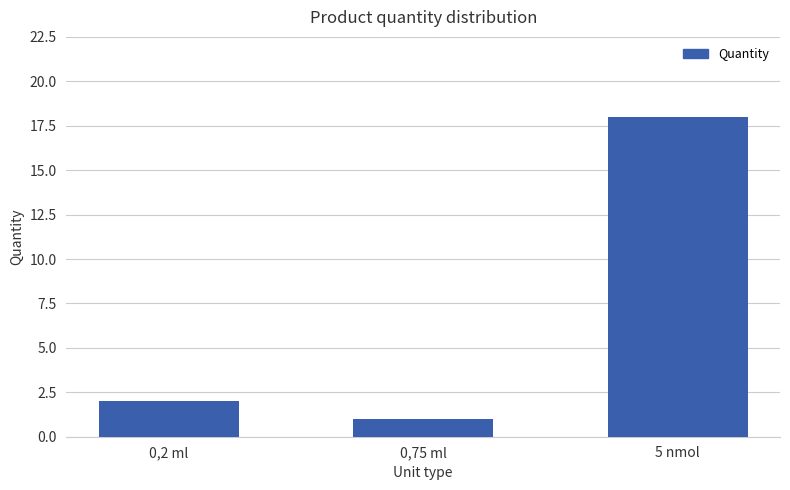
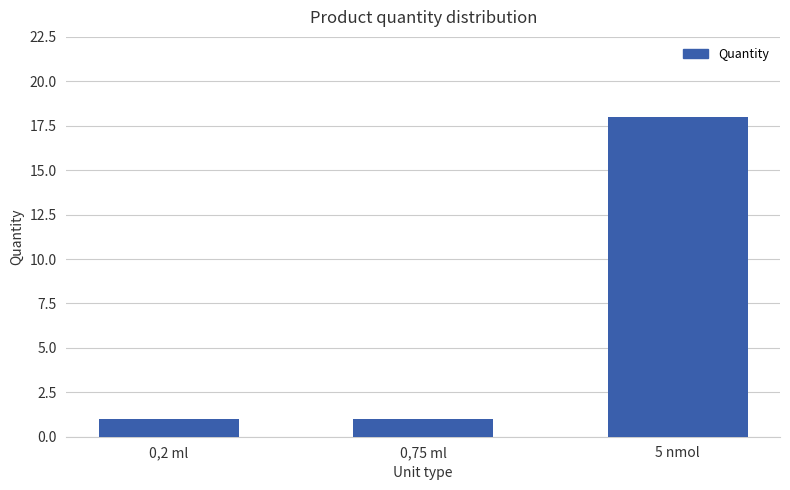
  {
-   "0,2 ml": 2,
+   "0,2 ml": 1,
    "0,75 ml": 1,
    "5 nmol": 18
  }
